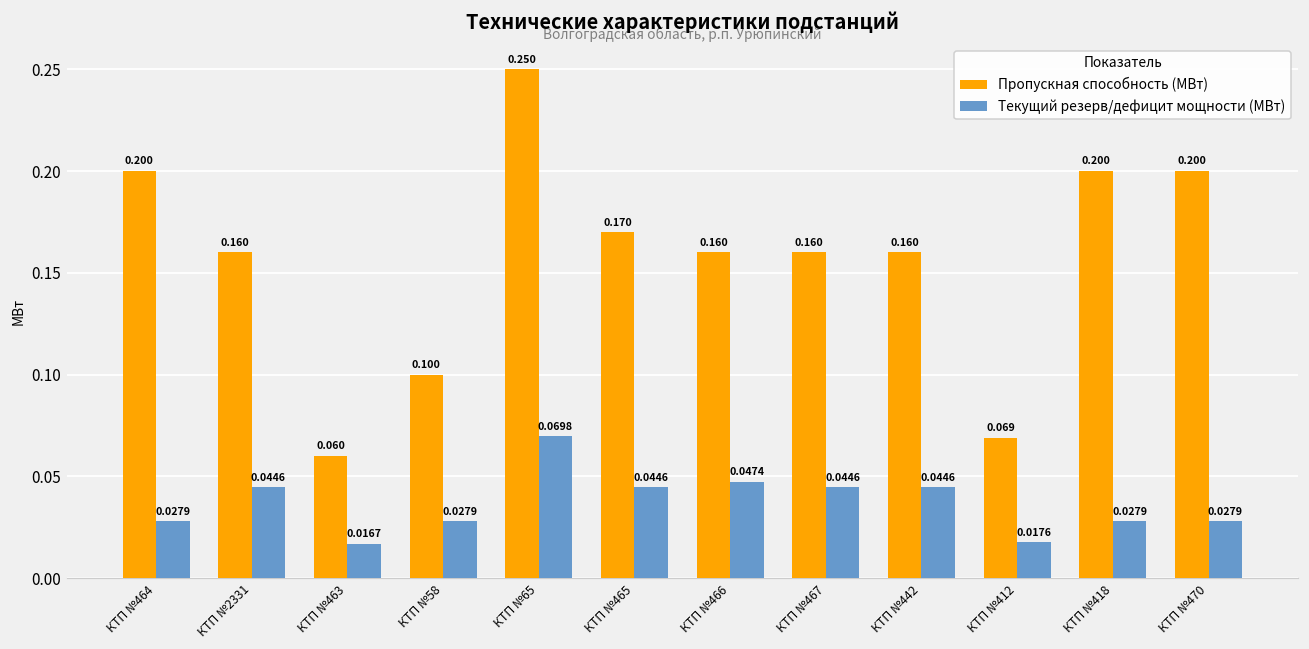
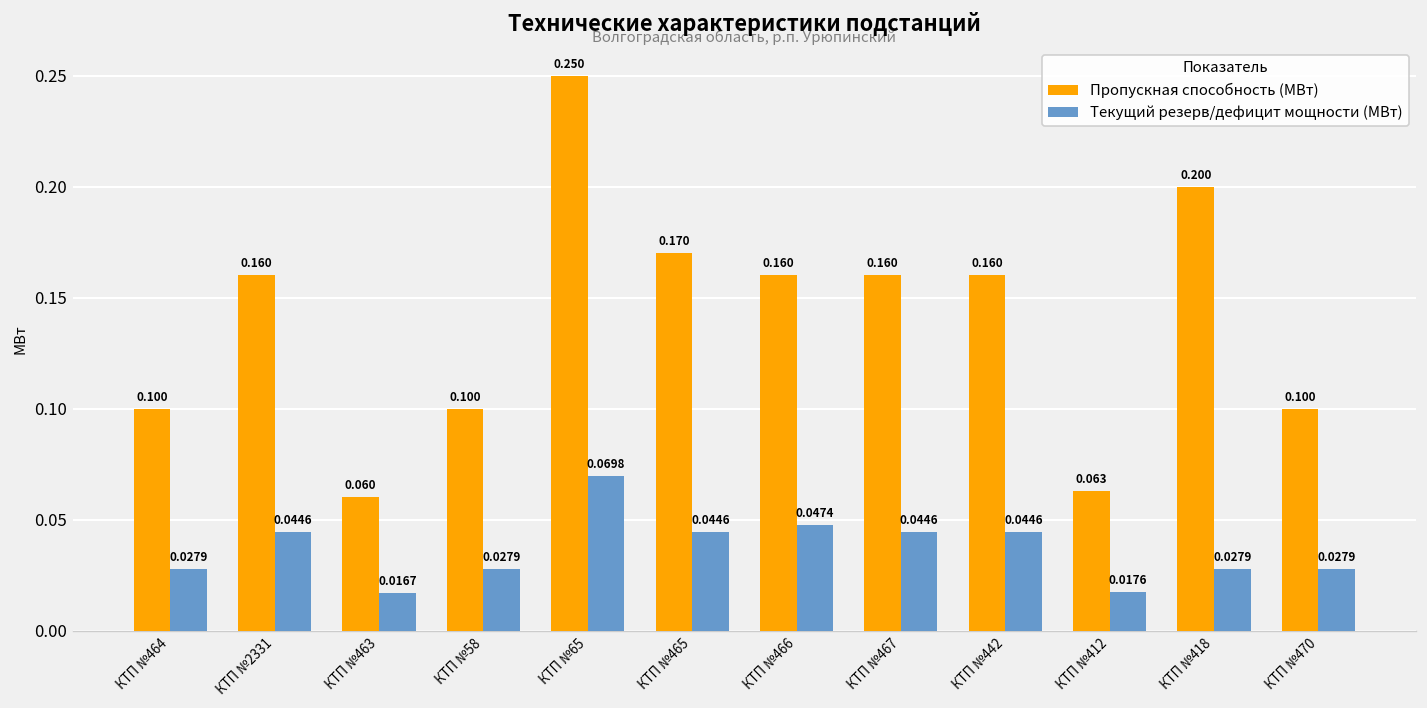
  {
    "Пропускная способность (МВт)": {
-     "КТП №464": 0.200,
+     "КТП №464": 0.100,
      "КТП №2331": 0.160,
      "КТП №463": 0.060,
      "КТП №58": 0.100,
      "КТП №65": 0.250,
      "КТП №465": 0.170,
      "КТП №466": 0.160,
      "КТП №467": 0.160,
      "КТП №442": 0.160,
-     "КТП №412": 0.069,
+     "КТП №412": 0.063,
      "КТП №418": 0.200,
-     "КТП №470": 0.200
+     "КТП №470": 0.100
    },
    "Текущий резерв/дефицит мощности (МВт)": {
      "КТП №464": 0.0279,
      "КТП №2331": 0.0446,
      "КТП №463": 0.0167,
      "КТП №58": 0.0279,
      "КТП №65": 0.0698,
      "КТП №465": 0.0446,
      "КТП №466": 0.0474,
      "КТП №467": 0.0446,
      "КТП №442": 0.0446,
      "КТП №412": 0.0176,
      "КТП №418": 0.0279,
      "КТП №470": 0.0279
    }
  }
